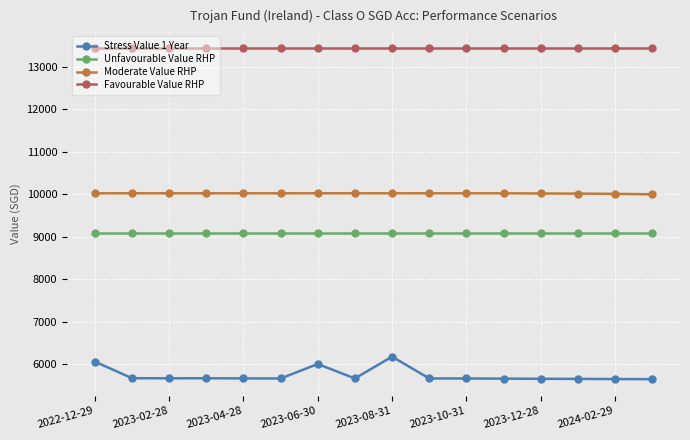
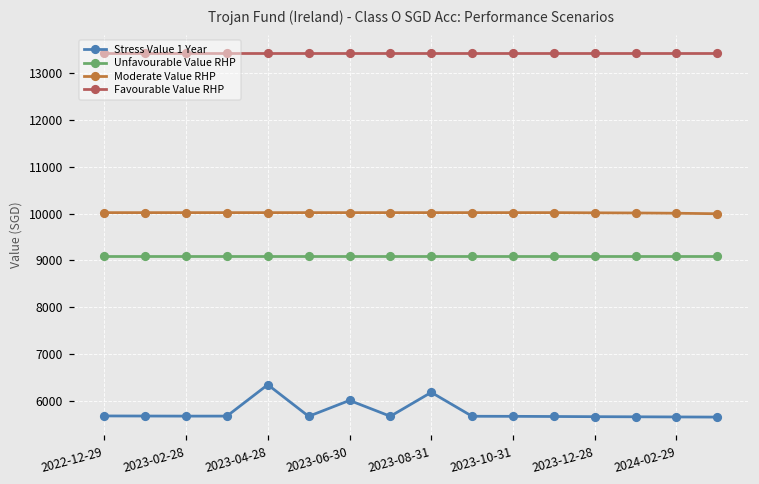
  {
    "Stress Value 1 Year": {
-     "2022-12-29": 6100,
+     "2022-12-29": 5700,
      "2023-02-28": 5700,
-     "2023-04-28": 5700,
+     "2023-04-28": 6300,
      "2023-06-30": 6000,
      "2023-08-31": 6200,
      "2023-10-31": 5700,
      "2023-12-28": 5700,
      "2024-02-29": 5600
    },
    "Unfavourable Value RHP": {
      "2022-12-29": 9100,
      "2023-02-28": 9100,
      "2023-04-28": 9100,
      "2023-06-30": 9100,
      "2023-08-31": 9100,
      "2023-10-31": 9100,
      "2023-12-28": 9100,
      "2024-02-29": 9100
    }
  }
